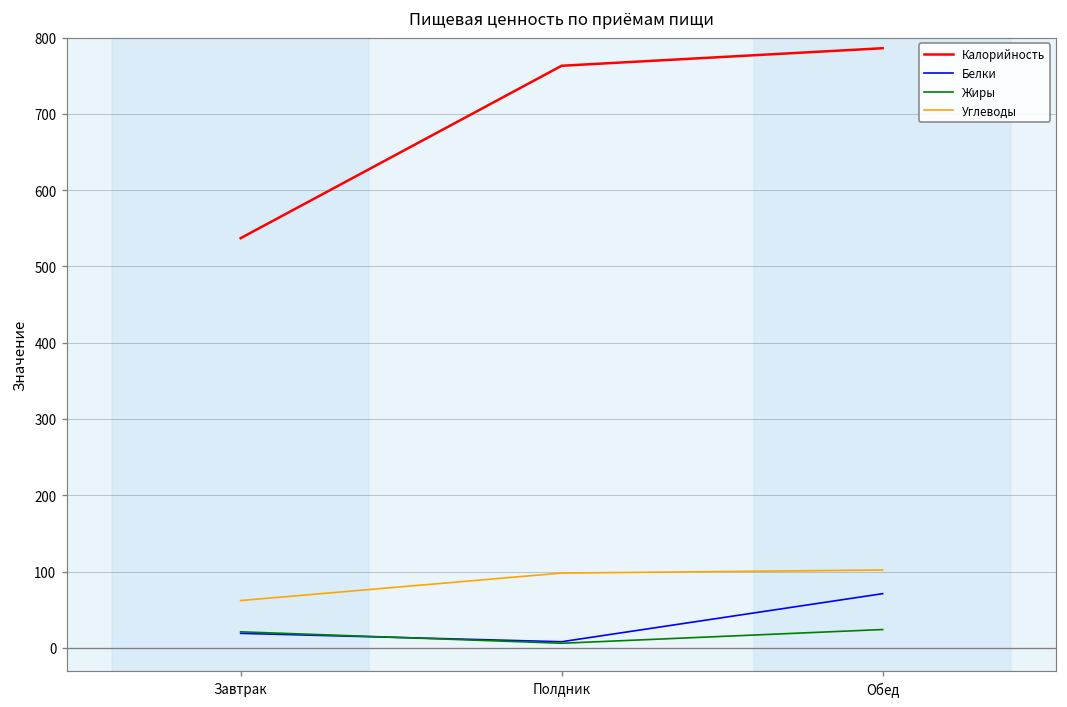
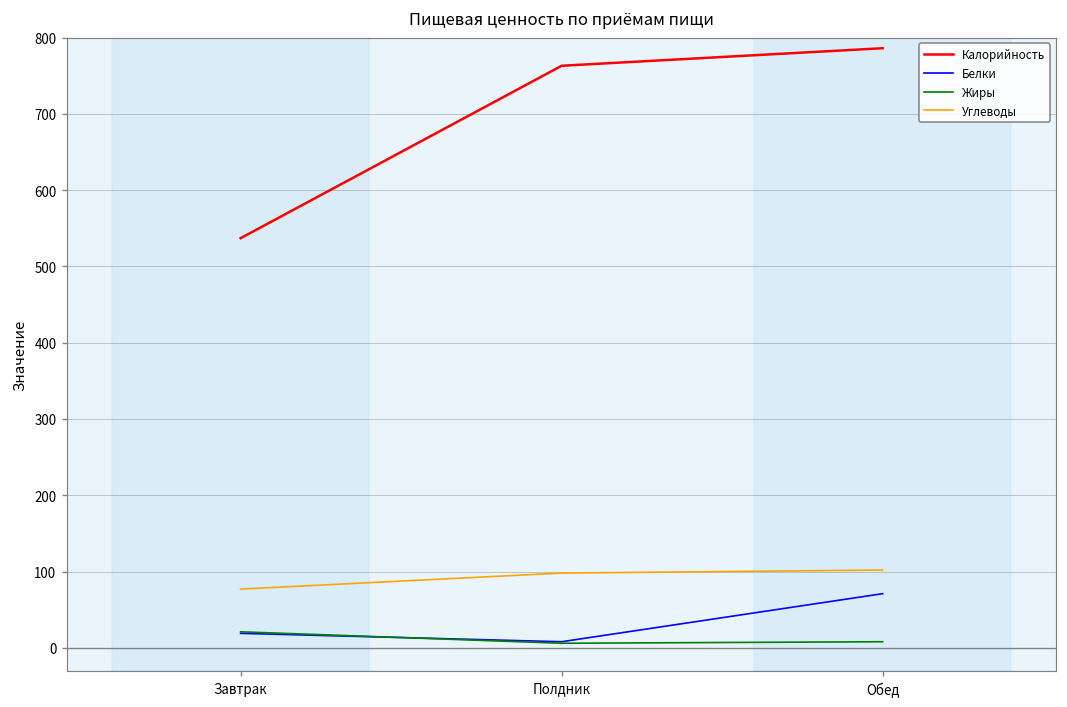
  {
    "Калорийность": {
      "Завтрак": 540,
      "Полдник": 760,
      "Обед": 790
    },
    "Белки": {
      "Обед": 70
    },
    "Жиры": {
-     "Обед": 20
+     "Обед": 10
    },
    "Углеводы": {
-     "Завтрак": 60,
+     "Завтрак": 80,
      "Полдник": 100,
      "Обед": 100
    }
  }
